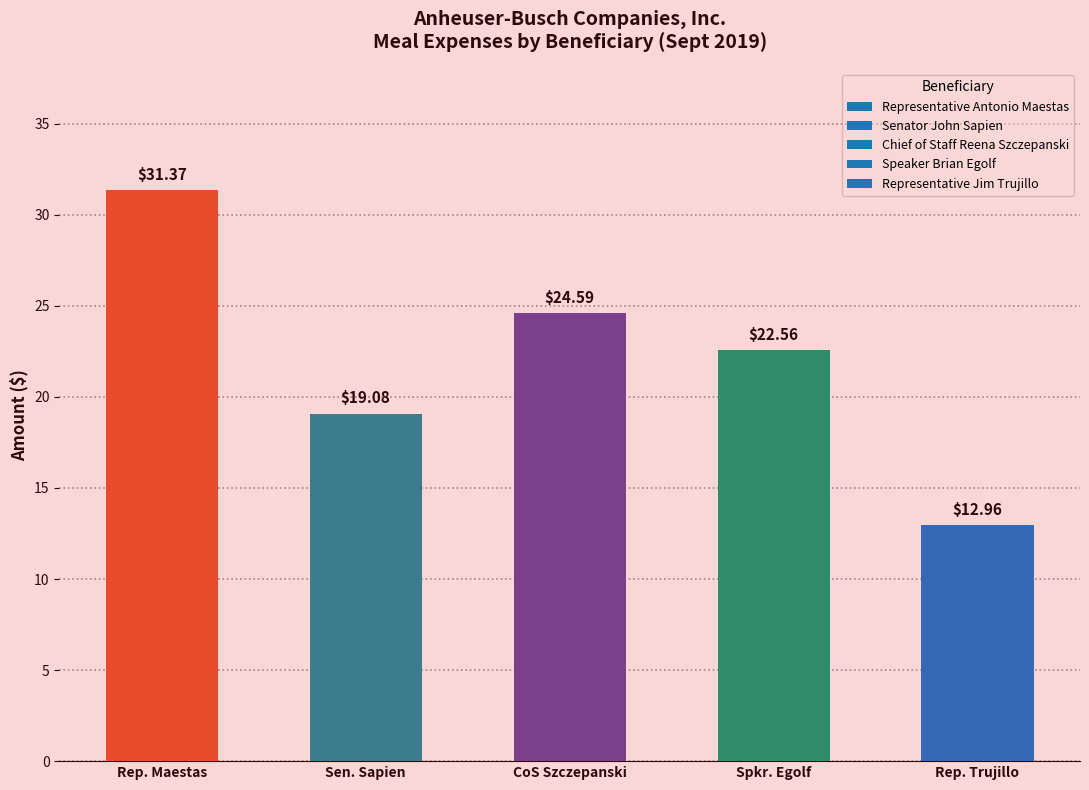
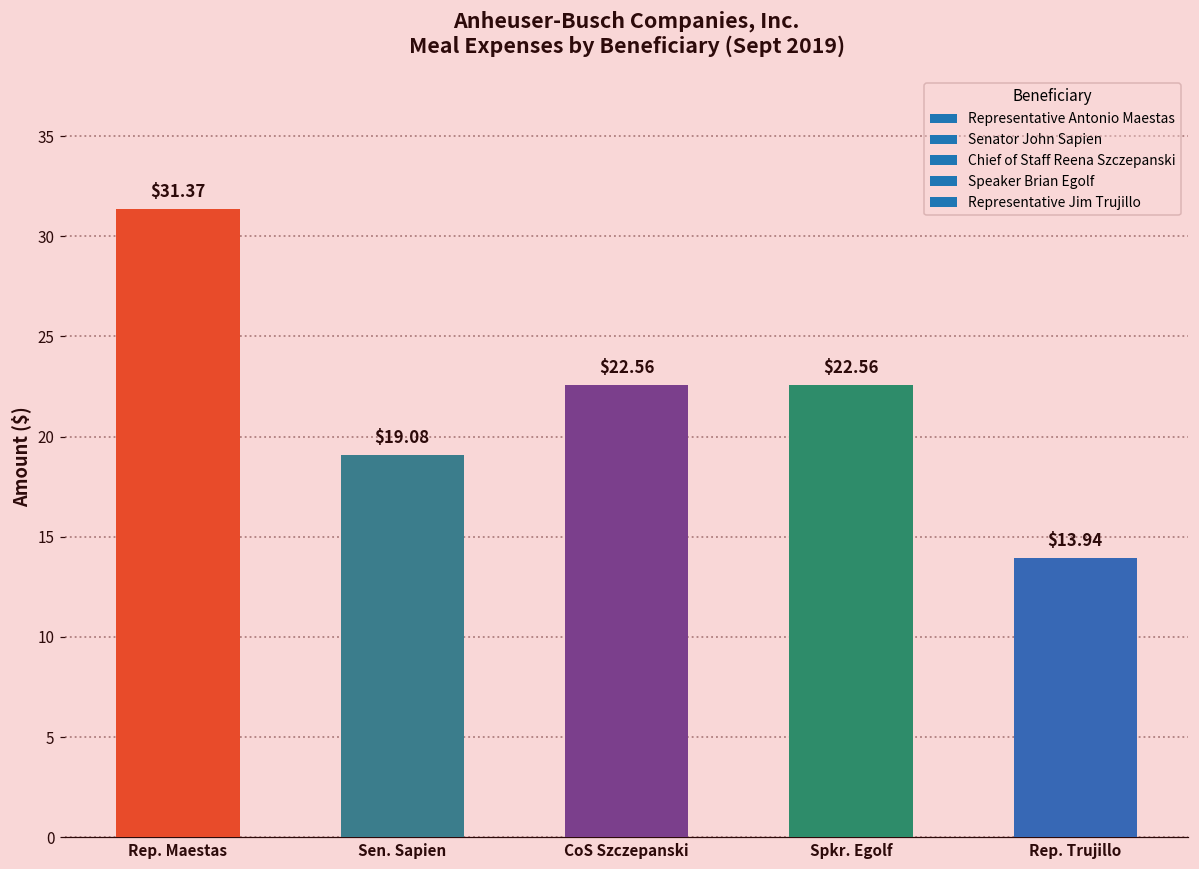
  {
    "Rep. Maestas": "$31.37",
    "Sen. Sapien": "$19.08",
-   "CoS Szczepanski": "$24.59",
+   "CoS Szczepanski": "$22.56",
    "Spkr. Egolf": "$22.56",
-   "Rep. Trujillo": "$12.96"
+   "Rep. Trujillo": "$13.94"
  }
